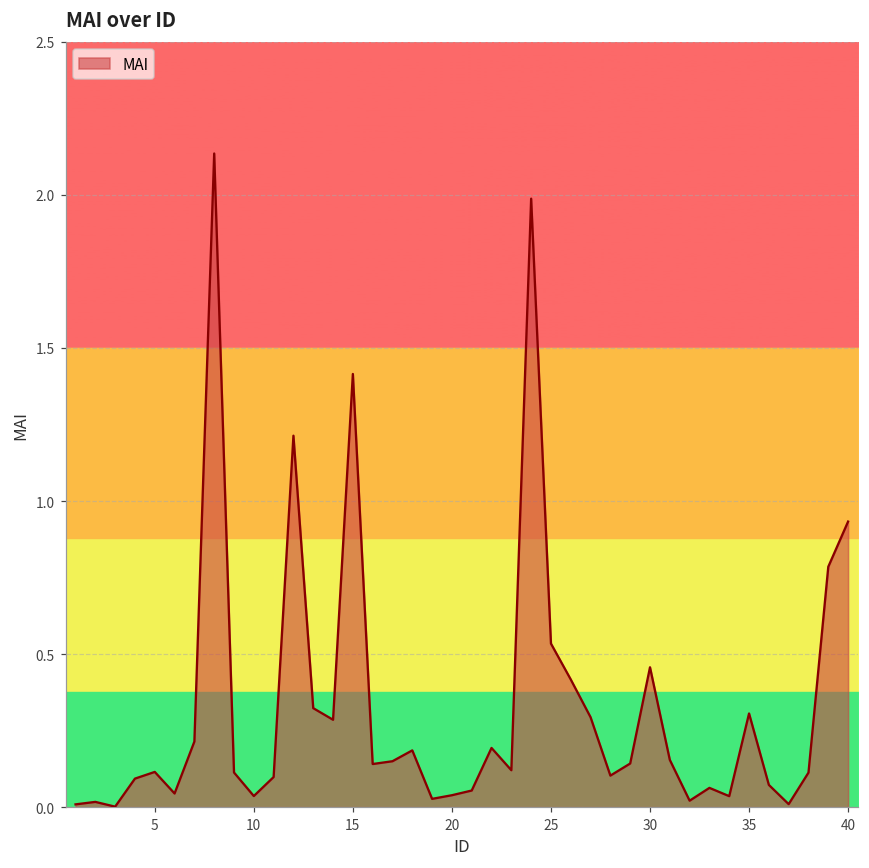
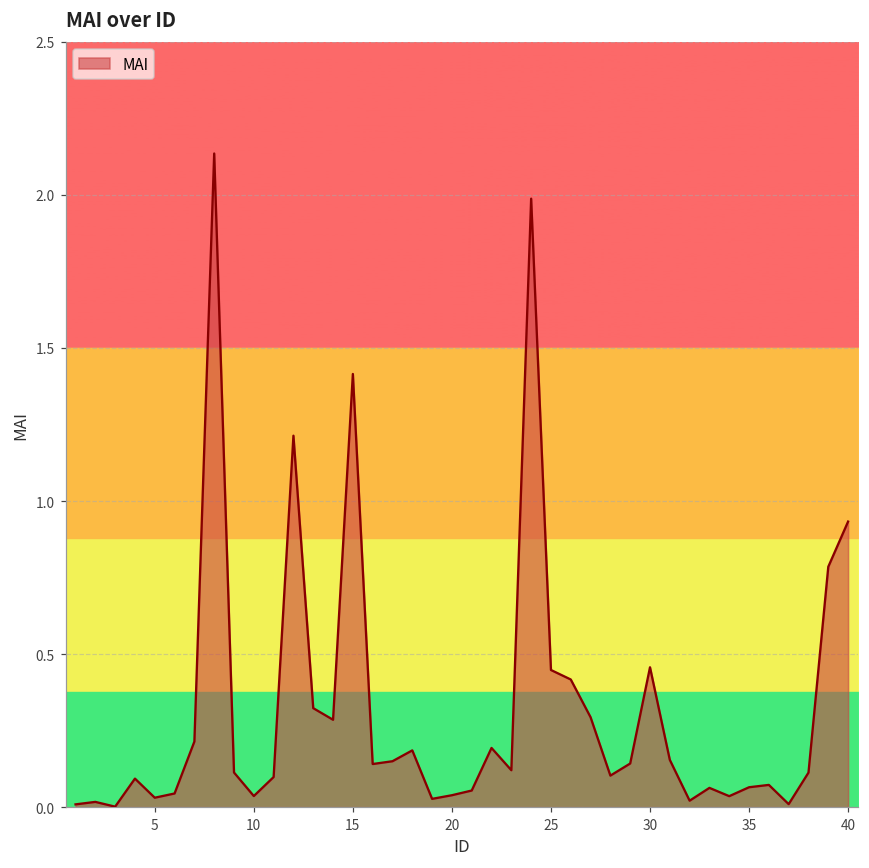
  {
-   "5": 0.12,
+   "5": 0.03,
    "10": 0.04,
    "15": 1.42,
    "20": 0.04,
-   "25": 0.53,
+   "25": 0.45,
    "30": 0.46,
-   "35": 0.31,
+   "35": 0.07,
    "40": 0.93
  }
